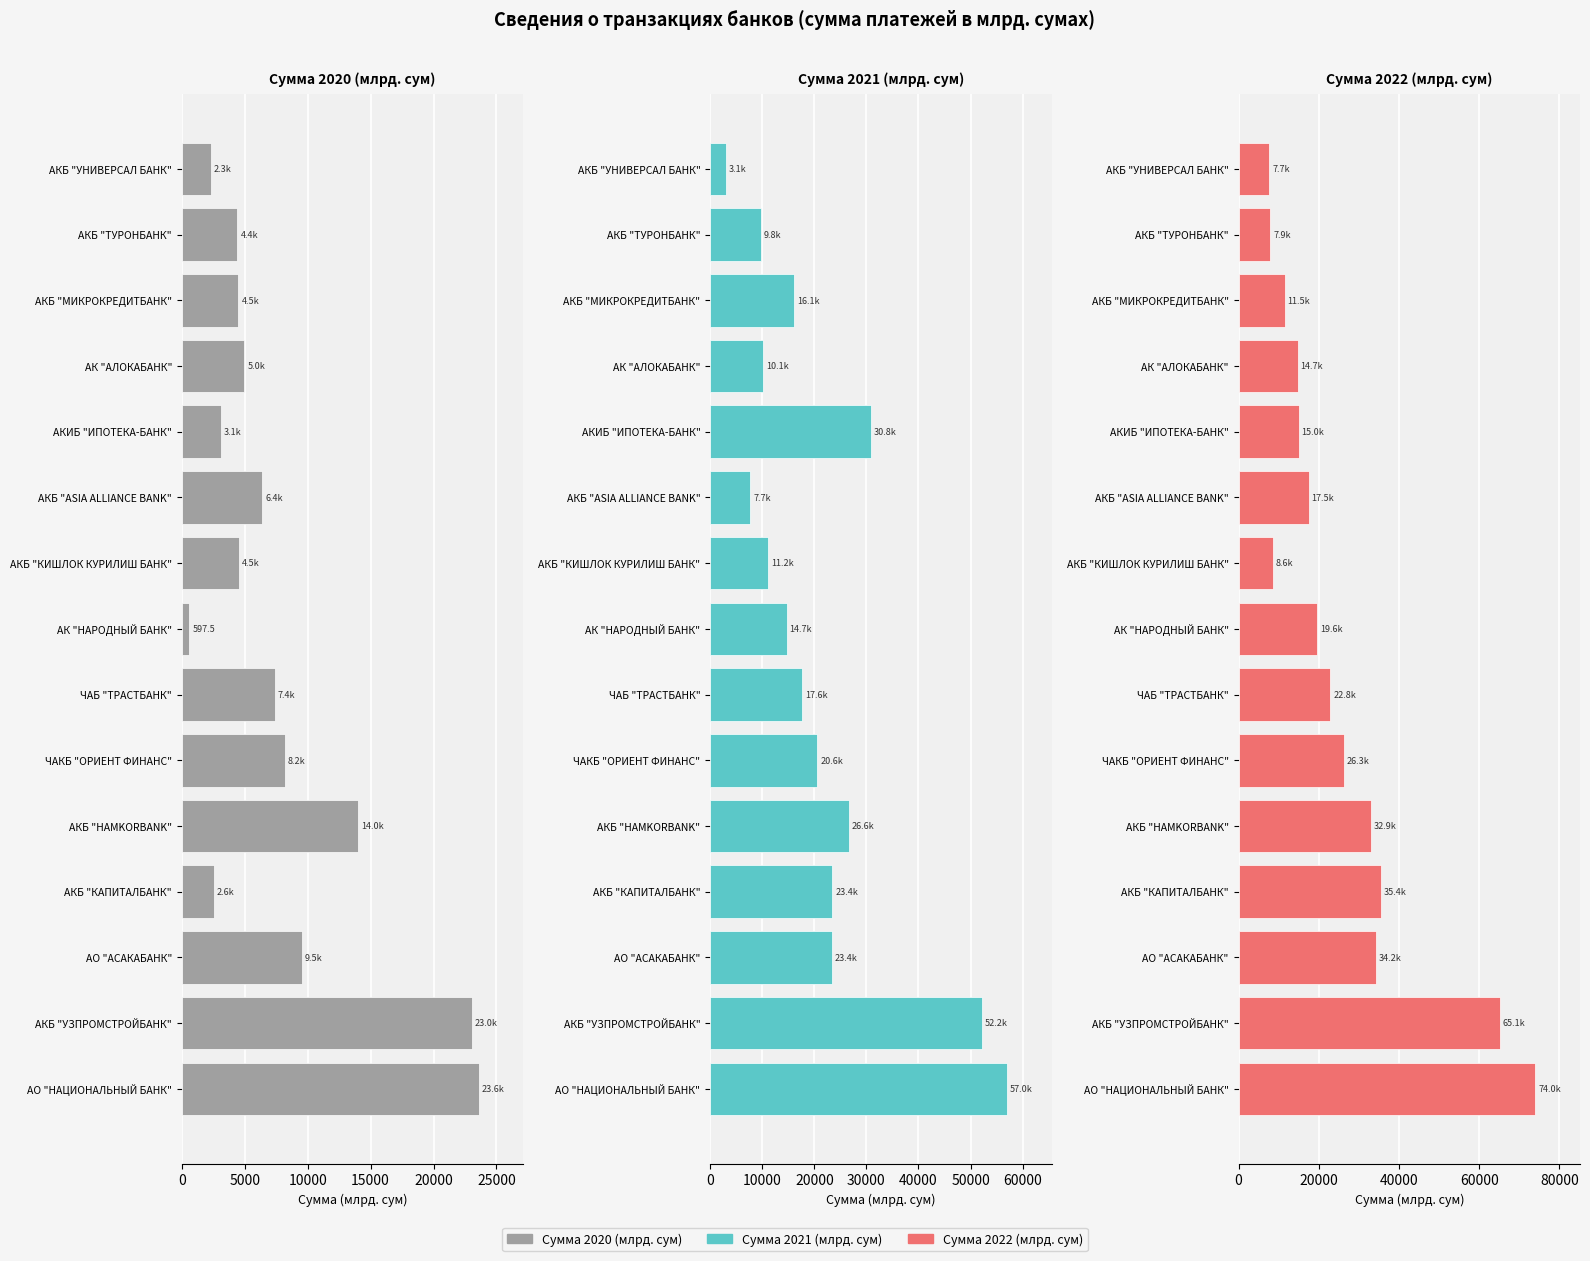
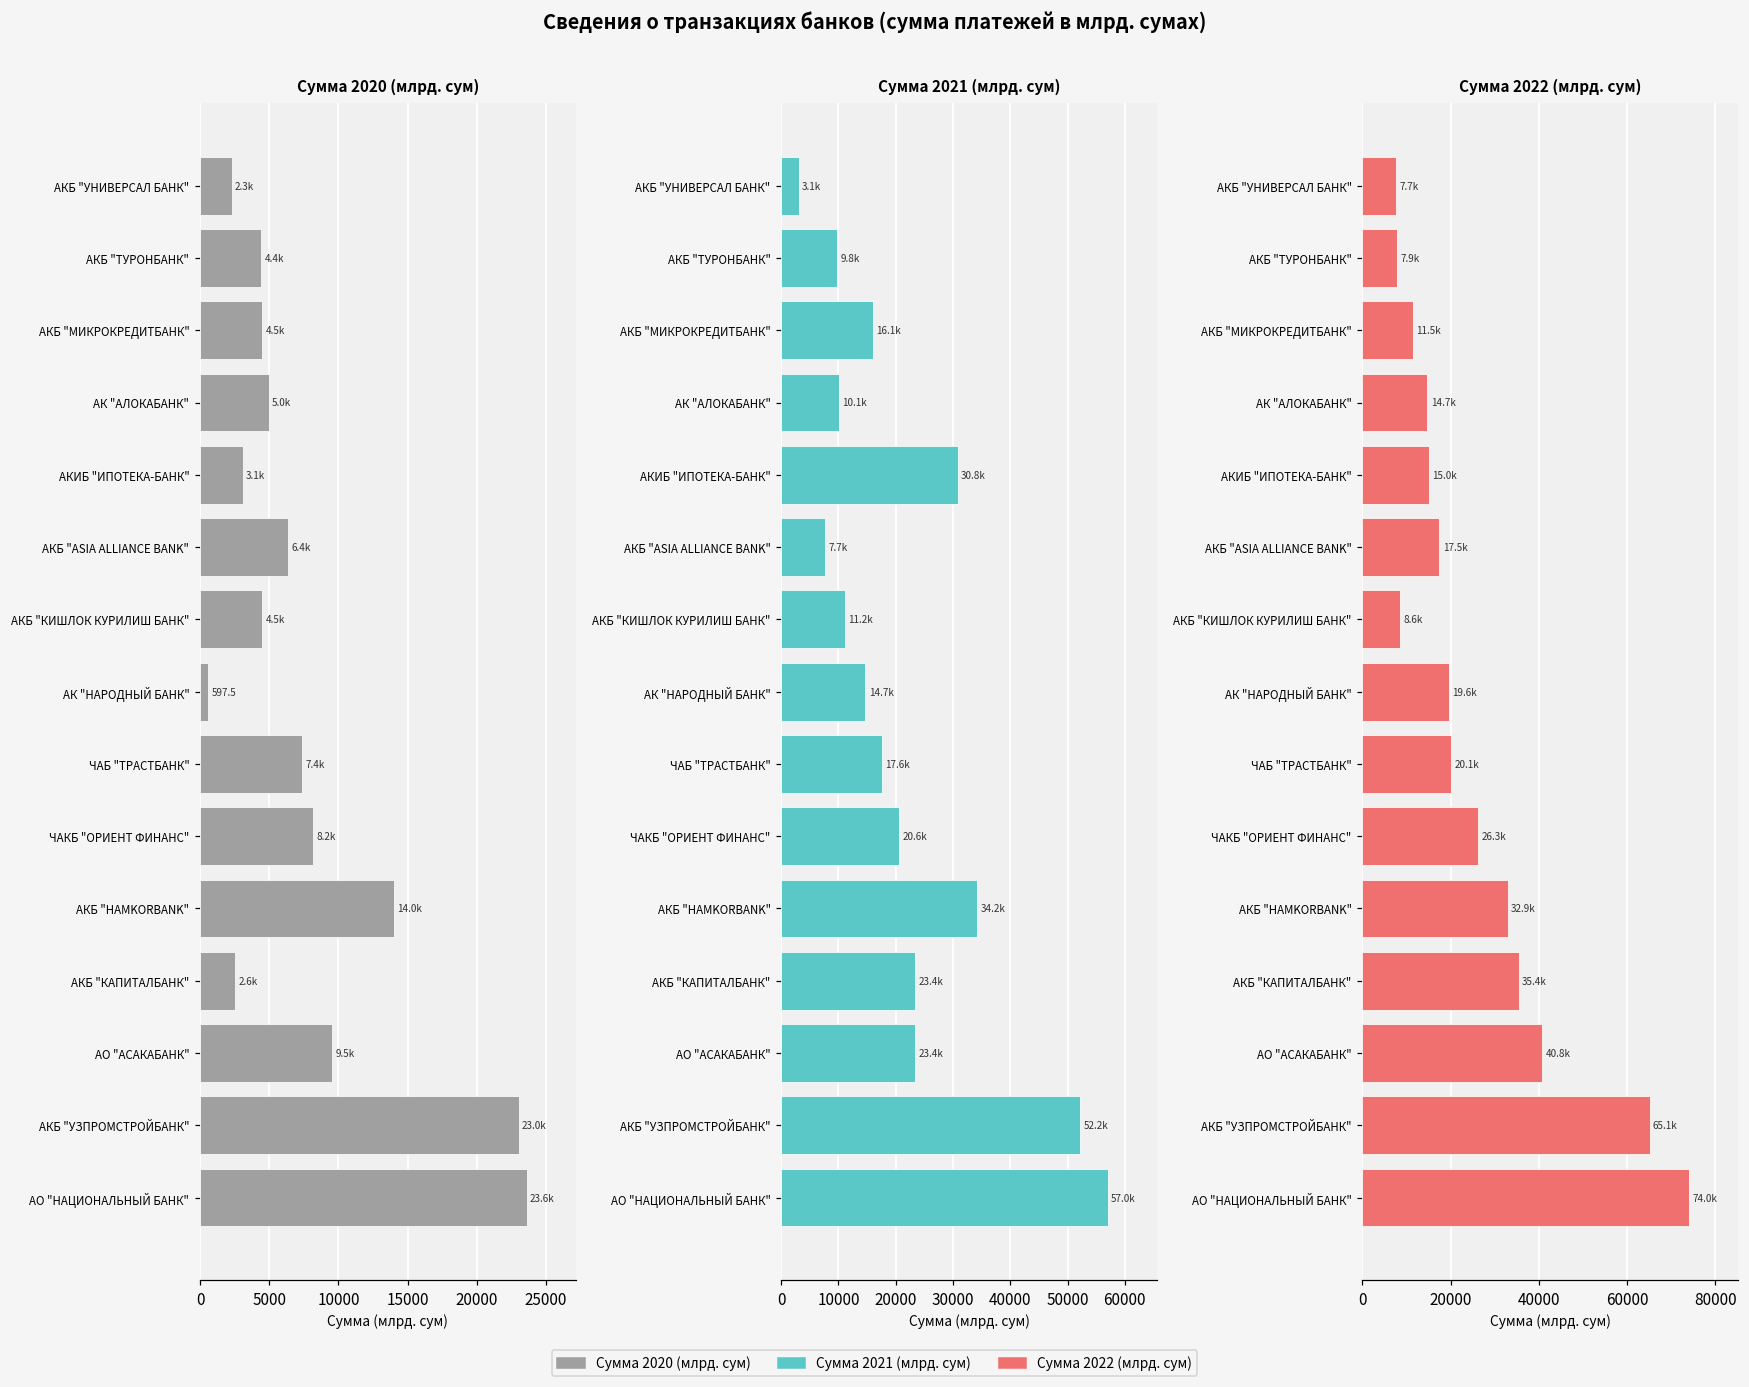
  {
    "Сумма 2020 (млрд. сум)": {
      "АКБ \"УНИВЕРСАЛ БАНК\"": "2.3k",
      "АКБ \"ТУРОНБАНК\"": "4.4k",
      "АКБ \"МИКРОКРЕДИТБАНК\"": "4.5k",
      "АК \"АЛОКАБАНК\"": "5.0k",
      "АКИБ \"ИПОТЕКА-БАНК\"": "3.1k",
      "АКБ \"ASIA ALLIANCE BANK\"": "6.4k",
      "АКБ \"КИШЛОК КУРИЛИШ БАНК\"": "4.5k",
      "АК \"НАРОДНЫЙ БАНК\"": "597.5",
      "ЧАБ \"ТРАСТБАНК\"": "7.4k",
      "ЧАКБ \"ОРИЕНТ ФИНАНС\"": "8.2k",
      "АКБ \"HAMKORBANK\"": "14.0k",
      "АКБ \"КАПИТАЛБАНК\"": "2.6k",
      "АО \"АСАКАБАНК\"": "9.5k",
      "АКБ \"УЗПРОМСТРОЙБАНК\"": "23.0k",
      "АО \"НАЦИОНАЛЬНЫЙ БАНК\"": "23.6k"
    },
    "Сумма 2021 (млрд. сум)": {
      "АКБ \"УНИВЕРСАЛ БАНК\"": "3.1k",
      "АКБ \"ТУРОНБАНК\"": "9.8k",
      "АКБ \"МИКРОКРЕДИТБАНК\"": "16.1k",
      "АК \"АЛОКАБАНК\"": "10.1k",
      "АКИБ \"ИПОТЕКА-БАНК\"": "30.8k",
      "АКБ \"ASIA ALLIANCE BANK\"": "7.7k",
      "АКБ \"КИШЛОК КУРИЛИШ БАНК\"": "11.2k",
      "АК \"НАРОДНЫЙ БАНК\"": "14.7k",
      "ЧАБ \"ТРАСТБАНК\"": "17.6k",
      "ЧАКБ \"ОРИЕНТ ФИНАНС\"": "20.6k",
-     "АКБ \"HAMKORBANK\"": "26.6k",
+     "АКБ \"HAMKORBANK\"": "34.2k",
      "АКБ \"КАПИТАЛБАНК\"": "23.4k",
      "АО \"АСАКАБАНК\"": "23.4k",
      "АКБ \"УЗПРОМСТРОЙБАНК\"": "52.2k",
      "АО \"НАЦИОНАЛЬНЫЙ БАНК\"": "57.0k"
    },
    "Сумма 2022 (млрд. сум)": {
      "АКБ \"УНИВЕРСАЛ БАНК\"": "7.7k",
      "АКБ \"ТУРОНБАНК\"": "7.9k",
      "АКБ \"МИКРОКРЕДИТБАНК\"": "11.5k",
      "АК \"АЛОКАБАНК\"": "14.7k",
      "АКИБ \"ИПОТЕКА-БАНК\"": "15.0k",
      "АКБ \"ASIA ALLIANCE BANK\"": "17.5k",
      "АКБ \"КИШЛОК КУРИЛИШ БАНК\"": "8.6k",
      "АК \"НАРОДНЫЙ БАНК\"": "19.6k",
-     "ЧАБ \"ТРАСТБАНК\"": "22.8k",
+     "ЧАБ \"ТРАСТБАНК\"": "20.1k",
      "ЧАКБ \"ОРИЕНТ ФИНАНС\"": "26.3k",
      "АКБ \"HAMKORBANK\"": "32.9k",
      "АКБ \"КАПИТАЛБАНК\"": "35.4k",
-     "АО \"АСАКАБАНК\"": "34.2k",
+     "АО \"АСАКАБАНК\"": "40.8k",
      "АКБ \"УЗПРОМСТРОЙБАНК\"": "65.1k",
      "АО \"НАЦИОНАЛЬНЫЙ БАНК\"": "74.0k"
    }
  }
